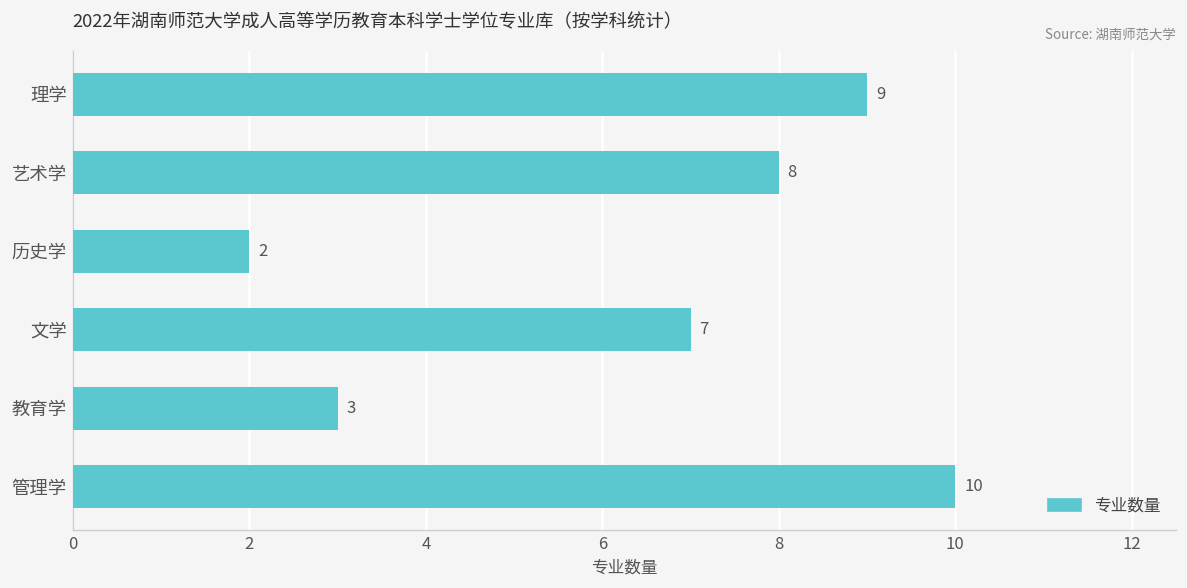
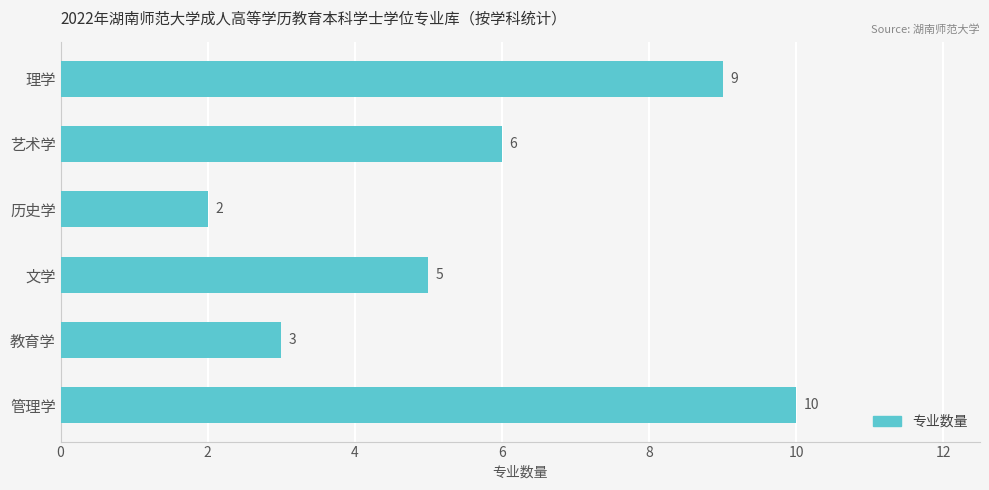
  {
    "理学": 9,
-   "艺术学": 8,
+   "艺术学": 6,
    "历史学": 2,
-   "文学": 7,
+   "文学": 5,
    "教育学": 3,
    "管理学": 10
  }
